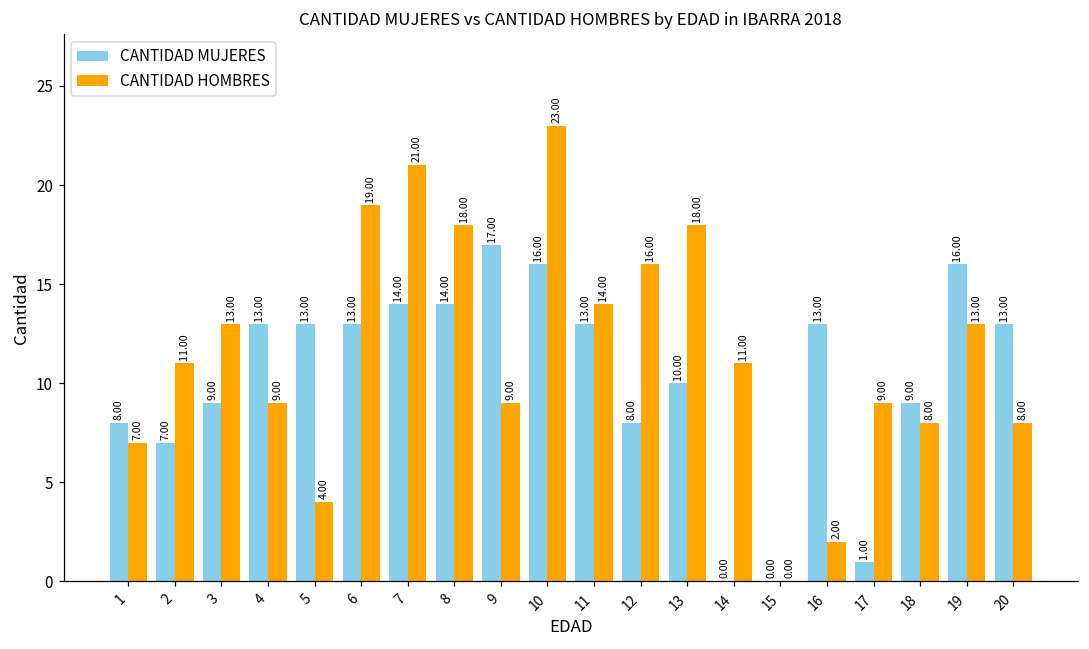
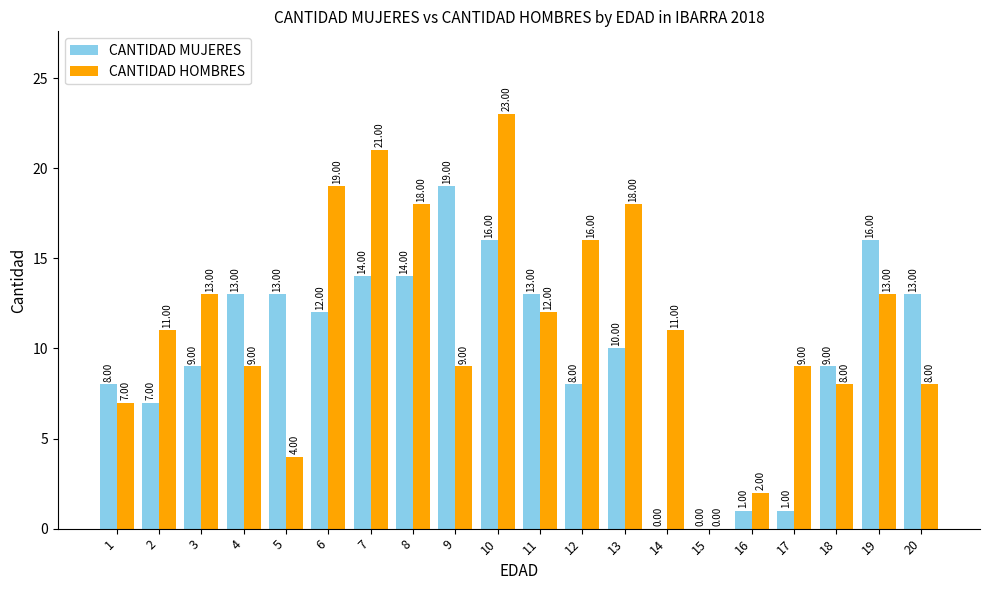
  {
    "CANTIDAD MUJERES": {
      "1": 8.00,
      "2": 7.00,
      "3": 9.00,
      "4": 13.00,
      "5": 13.00,
-     "6": 13.00,
+     "6": 12.00,
      "7": 14.00,
      "8": 14.00,
-     "9": 17.00,
+     "9": 19.00,
      "10": 16.00,
      "11": 13.00,
      "12": 8.00,
      "13": 10.00,
      "14": 0.00,
      "15": 0.00,
-     "16": 13.00,
+     "16": 1.00,
      "17": 1.00,
      "18": 9.00,
      "19": 16.00,
      "20": 13.00
    },
    "CANTIDAD HOMBRES": {
      "1": 7.00,
      "2": 11.00,
      "3": 13.00,
      "4": 9.00,
      "5": 4.00,
      "6": 19.00,
      "7": 21.00,
      "8": 18.00,
      "9": 9.00,
      "10": 23.00,
-     "11": 14.00,
+     "11": 12.00,
      "12": 16.00,
      "13": 18.00,
      "14": 11.00,
      "15": 0.00,
      "16": 2.00,
      "17": 9.00,
      "18": 8.00,
      "19": 13.00,
      "20": 8.00
    }
  }
